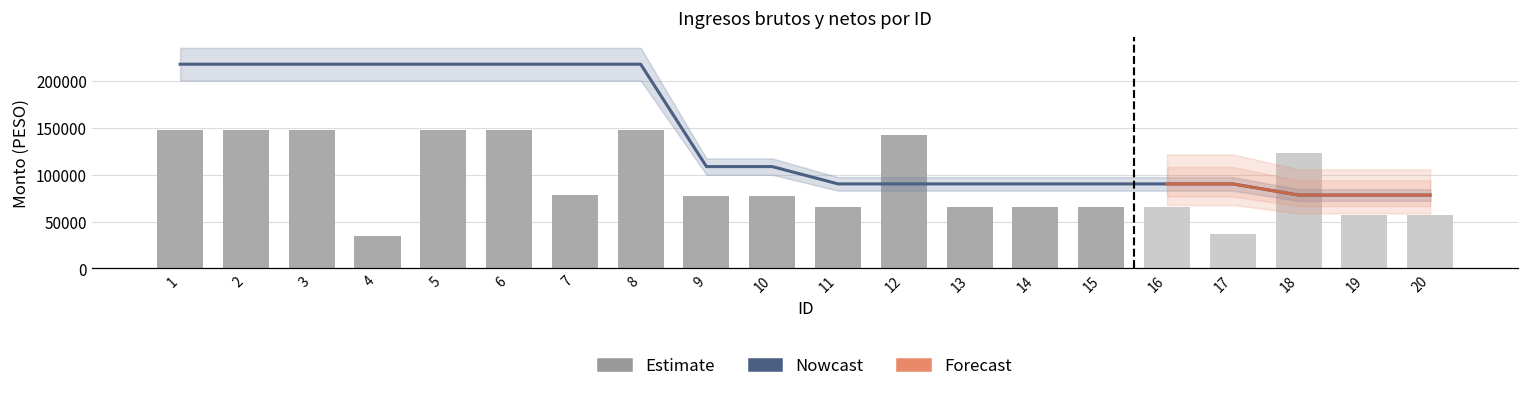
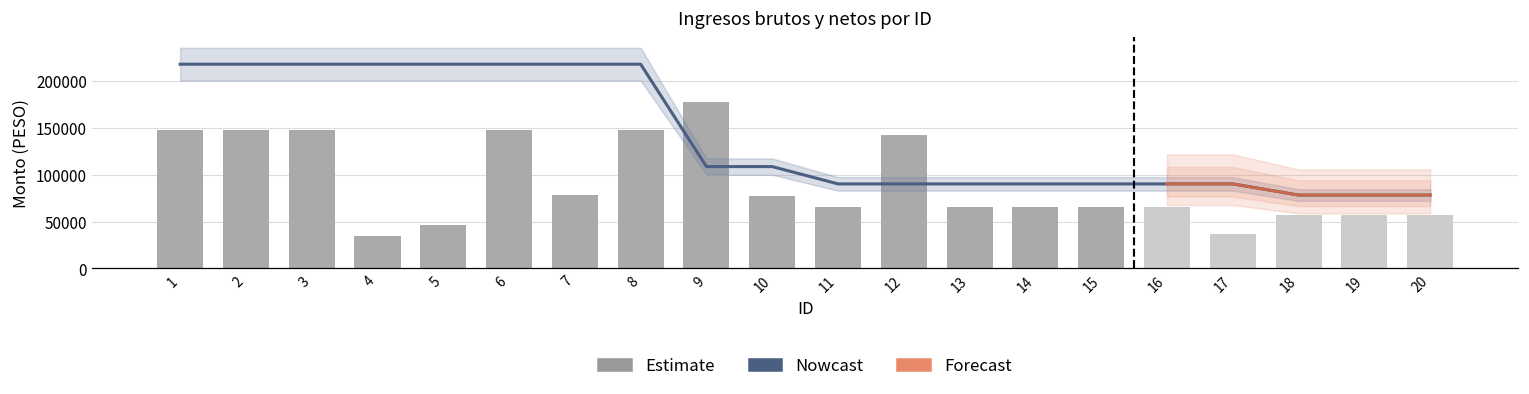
  {
    "Estimate": {
      "1": 150000,
      "2": 150000,
      "3": 150000,
      "4": 30000,
-     "5": 150000,
+     "5": 50000,
      "6": 150000,
      "7": 80000,
      "8": 150000,
-     "9": 80000,
+     "9": 180000,
      "10": 80000,
      "11": 70000,
      "12": 140000,
      "13": 70000,
      "14": 70000,
      "15": 70000,
      "16": 70000,
      "17": 40000,
-     "18": 120000,
+     "18": 60000,
      "19": 60000,
      "20": 60000
    }
  }
